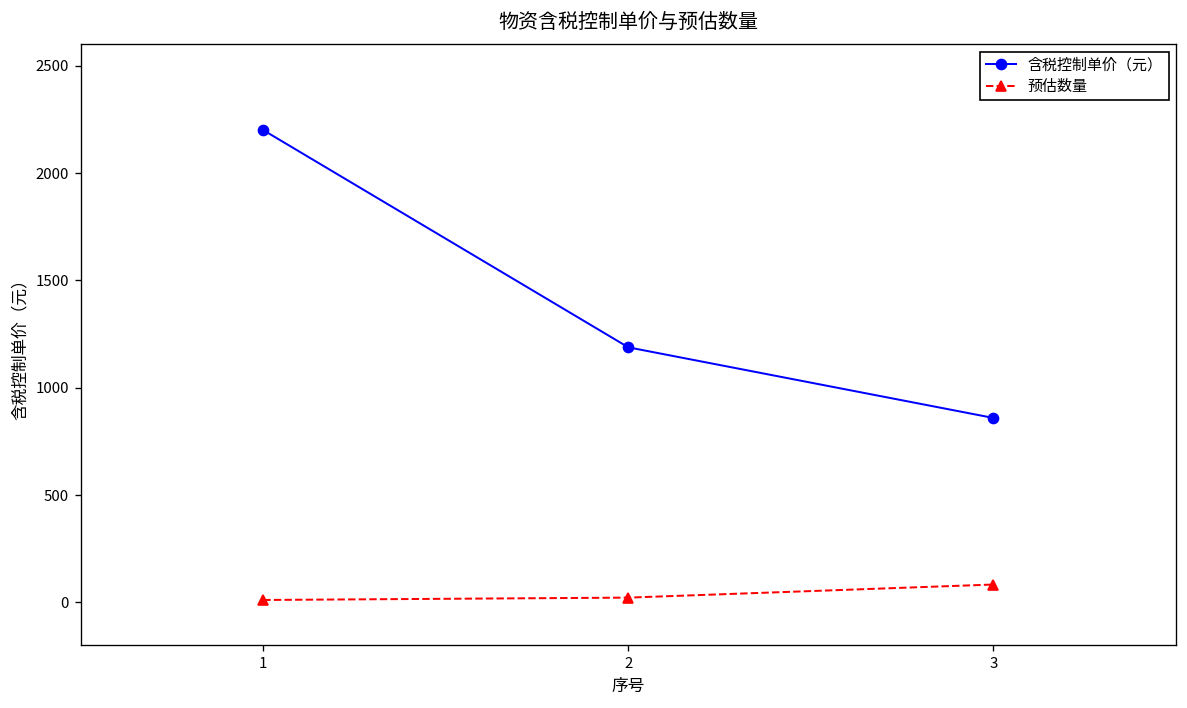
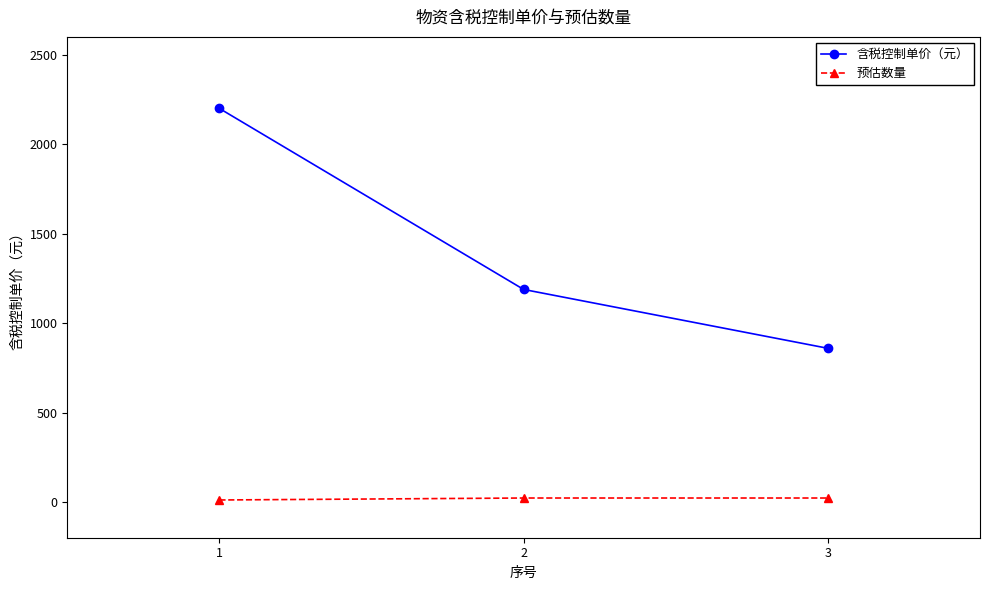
  {
    "含税控制单价（元）": {
      "1": 2200,
      "2": 1190,
      "3": 860
    },
    "预估数量": {
      "1": 10,
      "2": 20,
-     "3": 80
+     "3": 20
    }
  }
